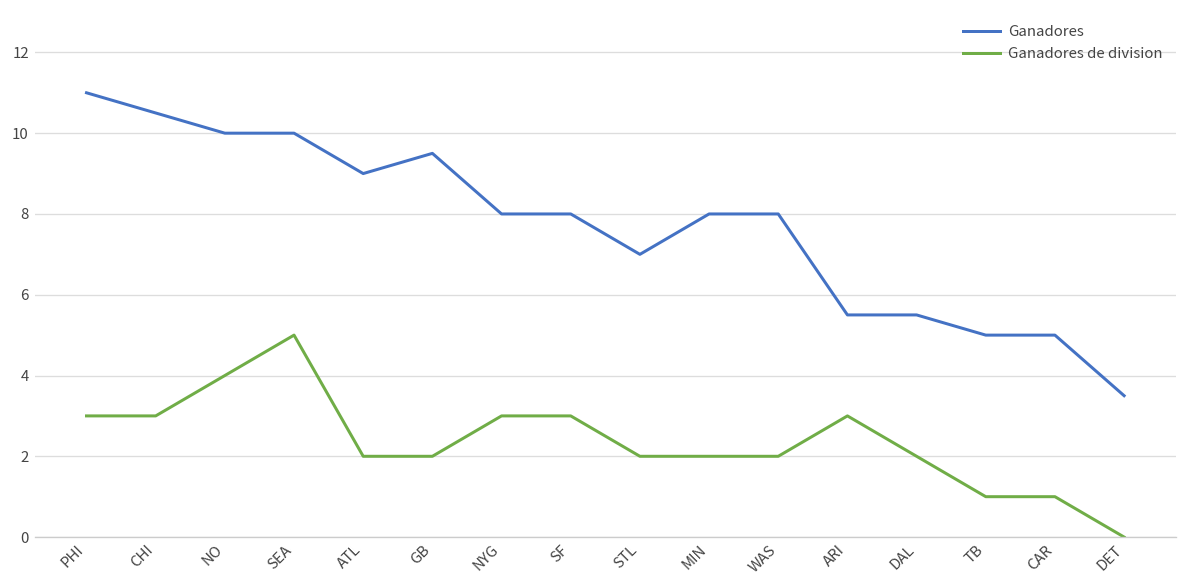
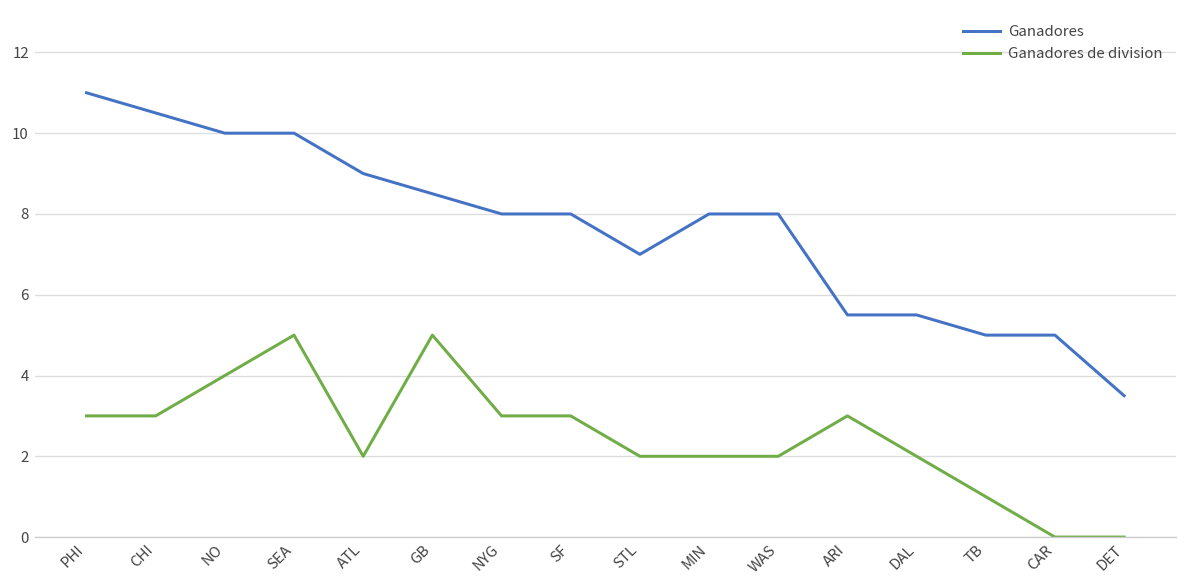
  {
    "Ganadores": {
      "PHI": 11.0,
      "CHI": 10.5,
      "NO": 10.0,
      "SEA": 10.0,
      "ATL": 9.0,
-     "GB": 9.5,
+     "GB": 8.5,
      "NYG": 8.0,
      "SF": 8.0,
      "STL": 7.0,
      "MIN": 8.0,
      "WAS": 8.0,
      "ARI": 5.5,
      "DAL": 5.5,
      "TB": 5.0,
      "CAR": 5.0,
      "DET": 3.5
    },
    "Ganadores de division": {
      "PHI": 3,
      "CHI": 3,
      "NO": 4,
      "SEA": 5,
      "ATL": 2,
-     "GB": 2,
+     "GB": 5,
      "NYG": 3,
      "SF": 3,
      "STL": 2,
      "MIN": 2,
      "WAS": 2,
      "ARI": 3,
      "DAL": 2,
      "TB": 1,
-     "CAR": 1,
+     "CAR": 0,
      "DET": 0
    }
  }
